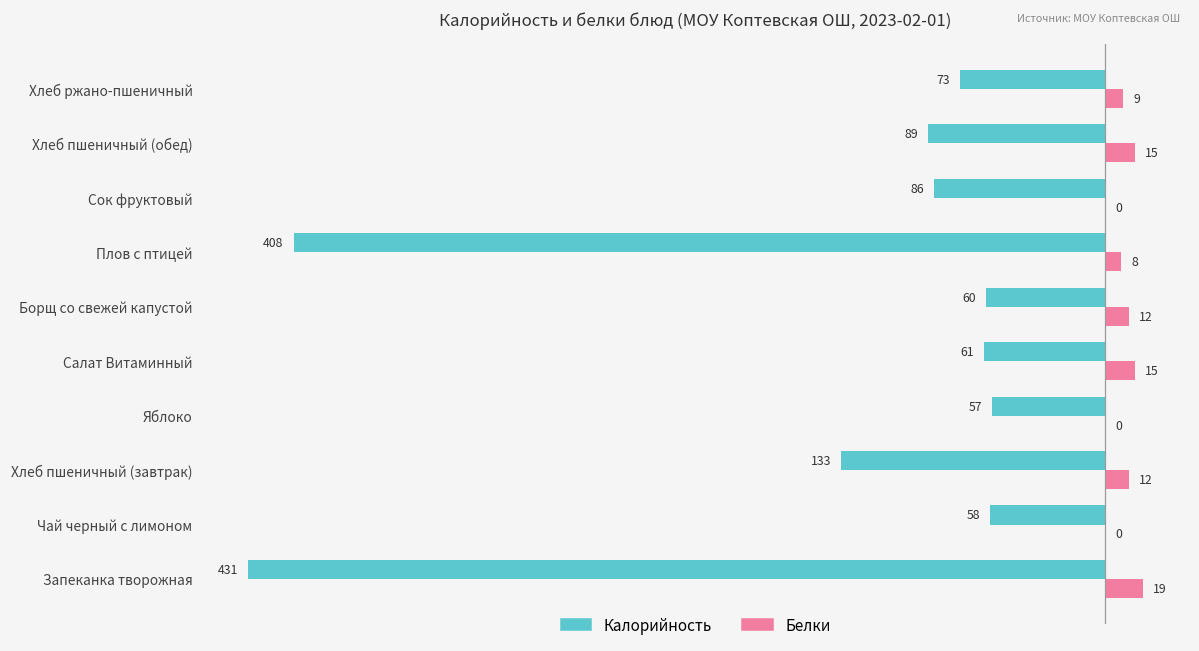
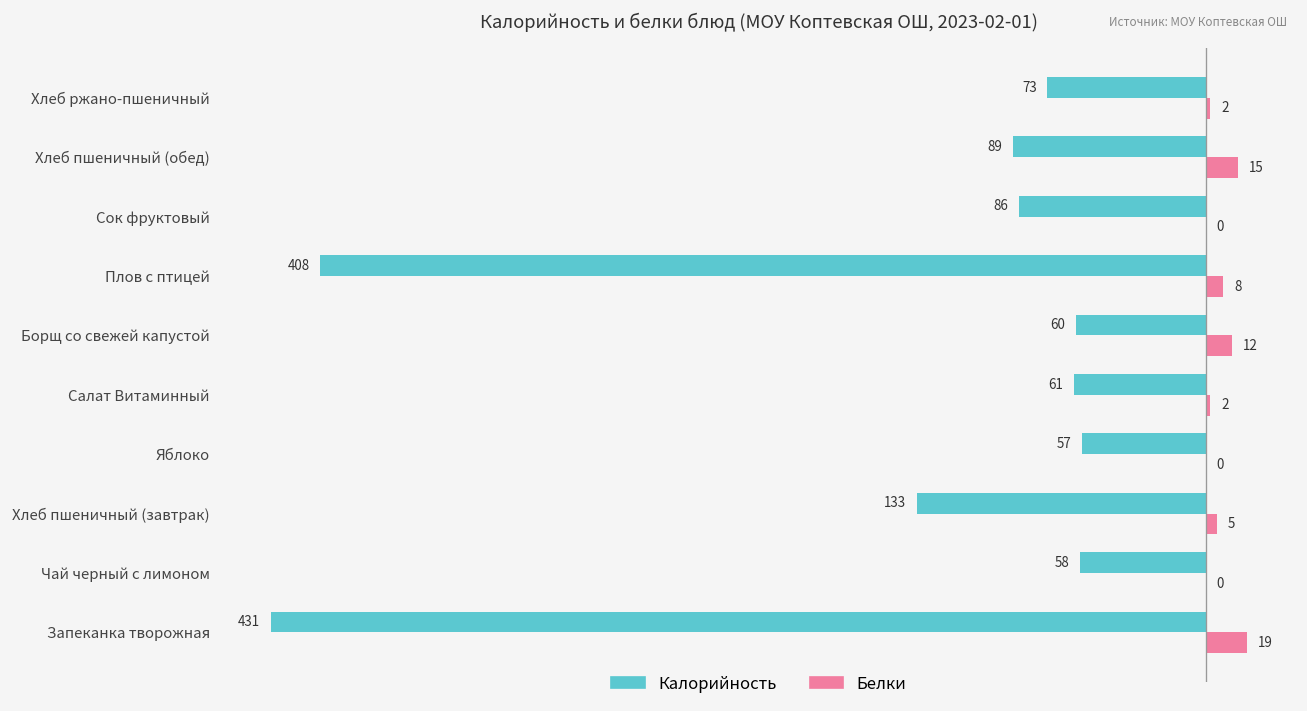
  {
    "Белки": {
-     "Хлеб ржано-пшеничный": 9,
+     "Хлеб ржано-пшеничный": 2,
      "Хлеб пшеничный (обед)": 15,
      "Сок фруктовый": 0,
      "Плов с птицей": 8,
      "Борщ со свежей капустой": 12,
-     "Салат Витаминный": 15,
+     "Салат Витаминный": 2,
      "Яблоко": 0,
-     "Хлеб пшеничный (завтрак)": 12,
+     "Хлеб пшеничный (завтрак)": 5,
      "Чай черный с лимоном": 0,
      "Запеканка творожная": 19
    }
  }
